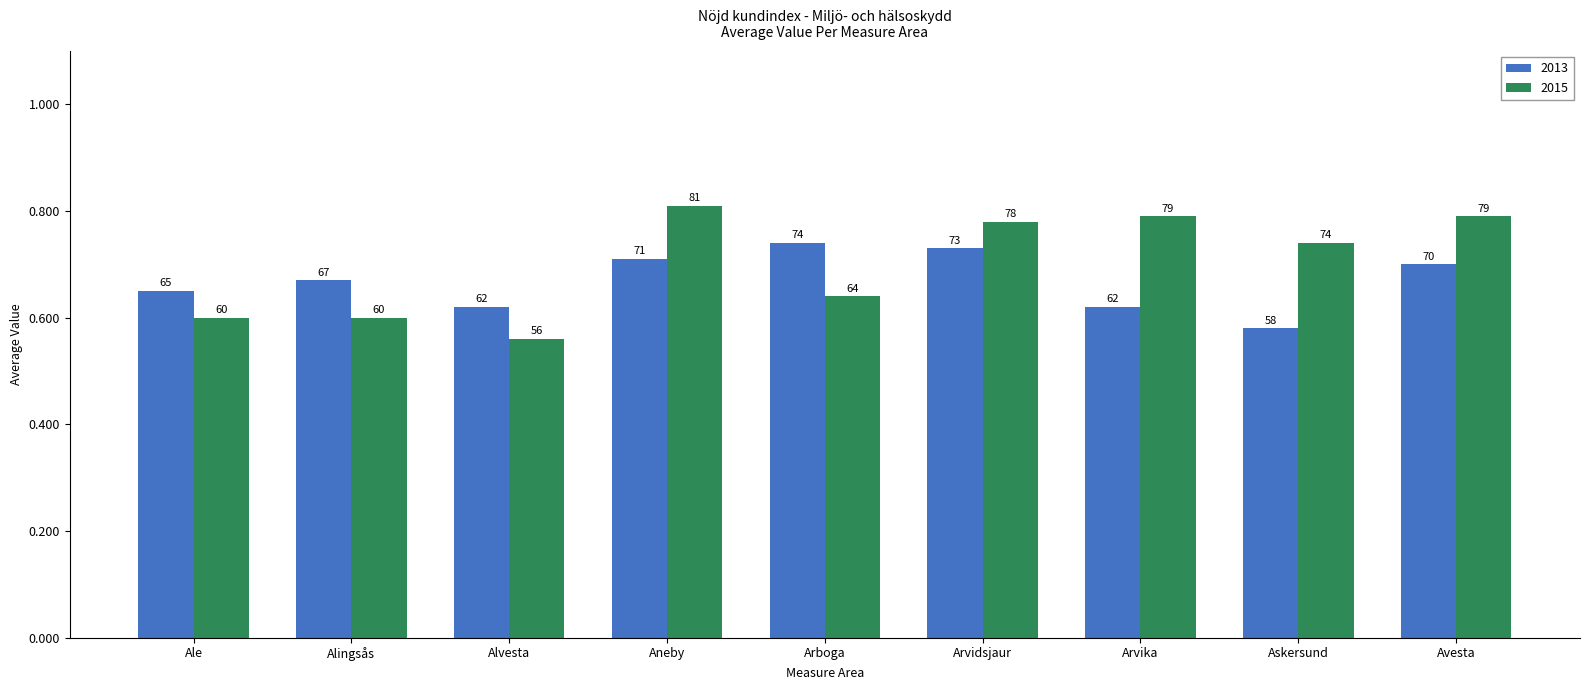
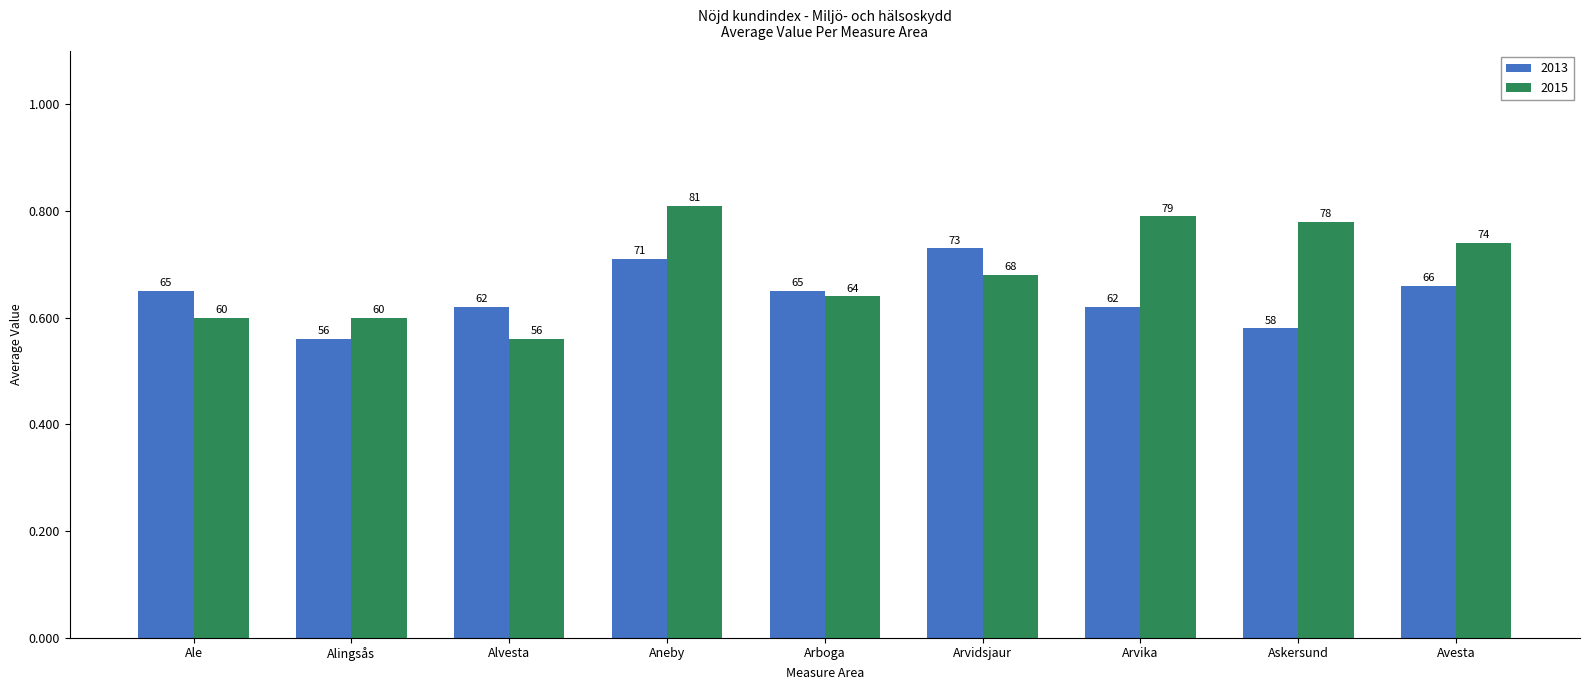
  {
    "2013": {
      "Ale": 65,
-     "Alingsås": 67,
+     "Alingsås": 56,
      "Alvesta": 62,
      "Aneby": 71,
-     "Arboga": 74,
+     "Arboga": 65,
      "Arvidsjaur": 73,
      "Arvika": 62,
      "Askersund": 58,
-     "Avesta": 70
+     "Avesta": 66
    },
    "2015": {
      "Ale": 60,
      "Alingsås": 60,
      "Alvesta": 56,
      "Aneby": 81,
      "Arboga": 64,
-     "Arvidsjaur": 78,
+     "Arvidsjaur": 68,
      "Arvika": 79,
-     "Askersund": 74,
-     "Avesta": 79
+     "Askersund": 78,
+     "Avesta": 74
    }
  }
